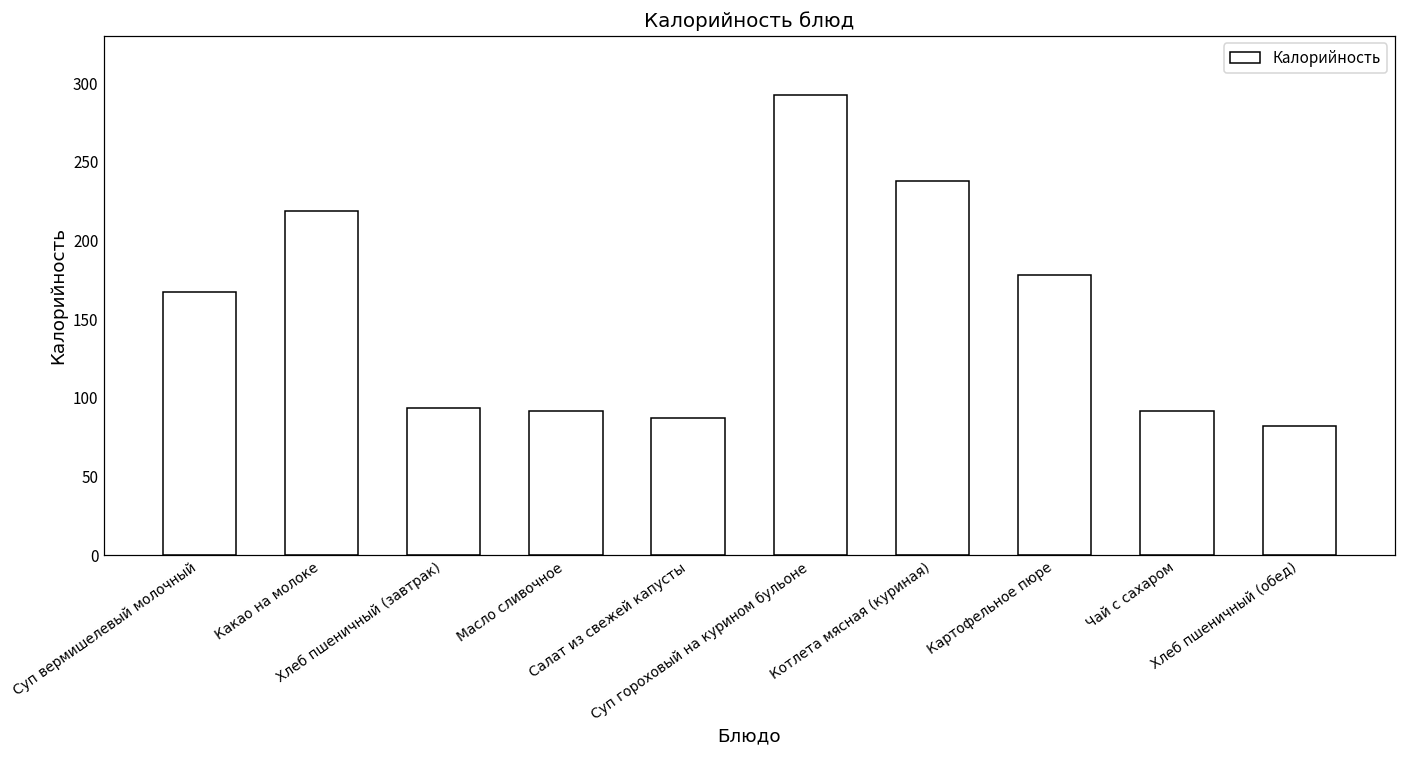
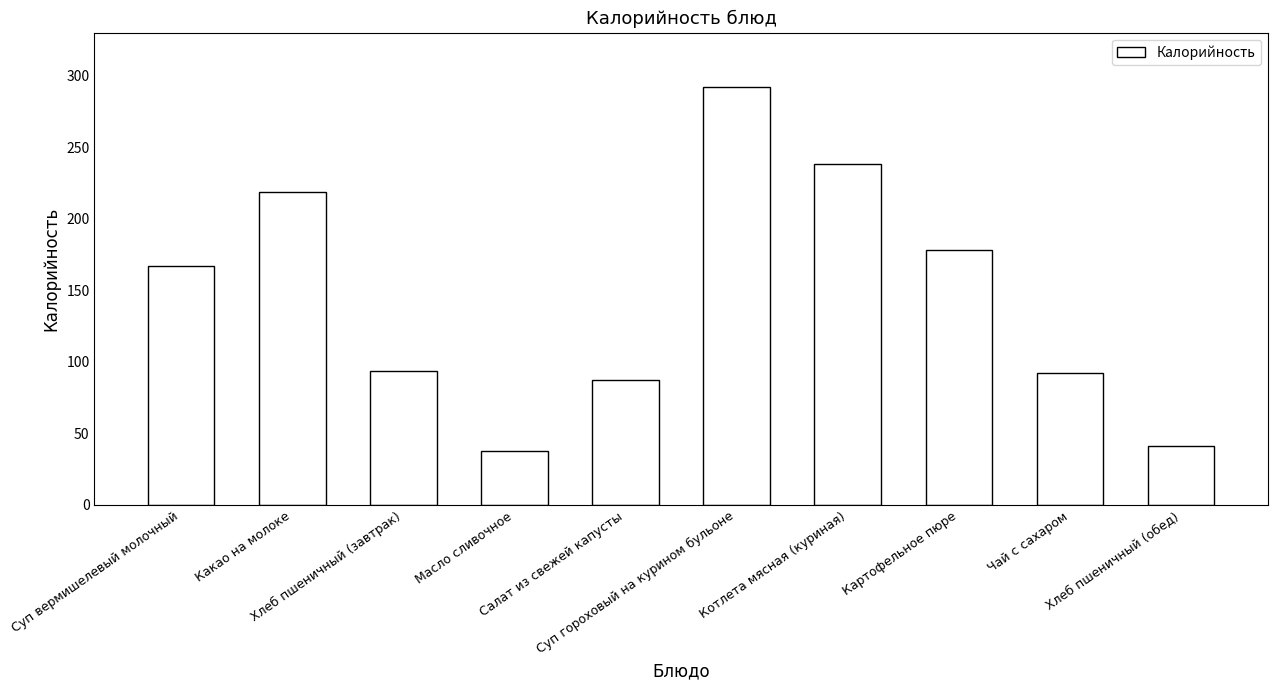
  {
    "Суп вермишелевый молочный": 167,
    "Какао на молоке": 219,
    "Хлеб пшеничный (завтрак)": 93,
-   "Масло сливочное": 92,
+   "Масло сливочное": 37,
    "Салат из свежей капусты": 88,
    "Суп гороховый на курином бульоне": 292,
    "Котлета мясная (куриная)": 238,
    "Картофельное пюре": 178,
    "Чай с сахаром": 92,
-   "Хлеб пшеничный (обед)": 82
+   "Хлеб пшеничный (обед)": 41
  }
